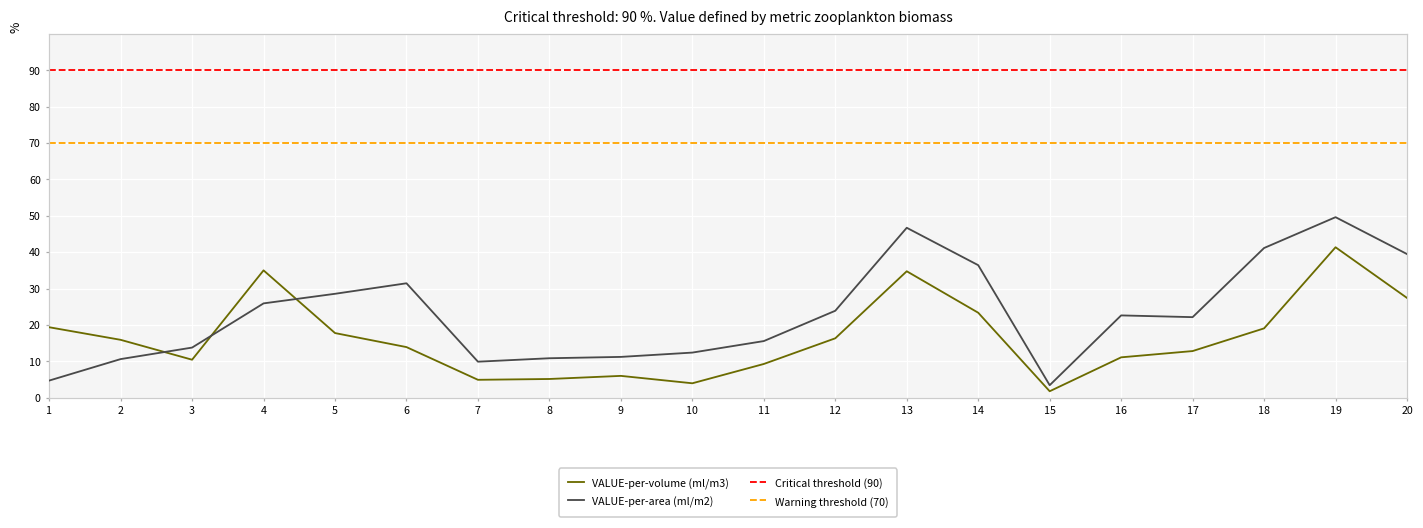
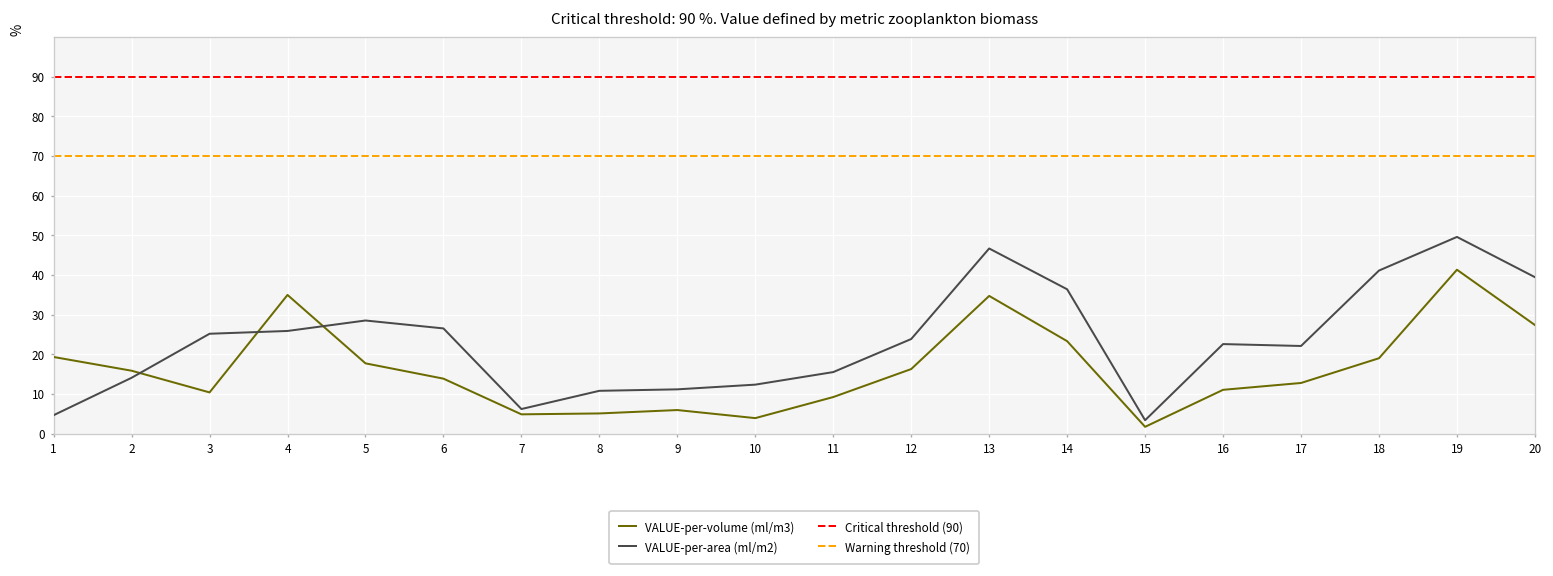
  {
    "VALUE-per-volume (ml/m3)": {
      "1": 19,
      "2": 16,
      "3": 10,
      "4": 35,
      "5": 18,
      "6": 14,
      "7": 5,
      "8": 5,
      "9": 6,
      "10": 4,
      "11": 9,
      "12": 16,
      "13": 35,
      "14": 23,
      "15": 2,
      "16": 11,
      "17": 13,
      "18": 19,
      "19": 41,
      "20": 27
    },
    "VALUE-per-area (ml/m2)": {
      "1": 5,
-     "2": 11,
-     "3": 14,
+     "2": 14,
+     "3": 25,
      "4": 26,
      "5": 29,
-     "6": 31,
-     "7": 10,
+     "6": 27,
+     "7": 6,
      "8": 11,
      "9": 11,
      "10": 12,
      "11": 16,
      "12": 24,
      "13": 47,
      "14": 36,
      "15": 3,
      "16": 23,
      "17": 22,
      "18": 41,
      "19": 50,
      "20": 39
    }
  }
